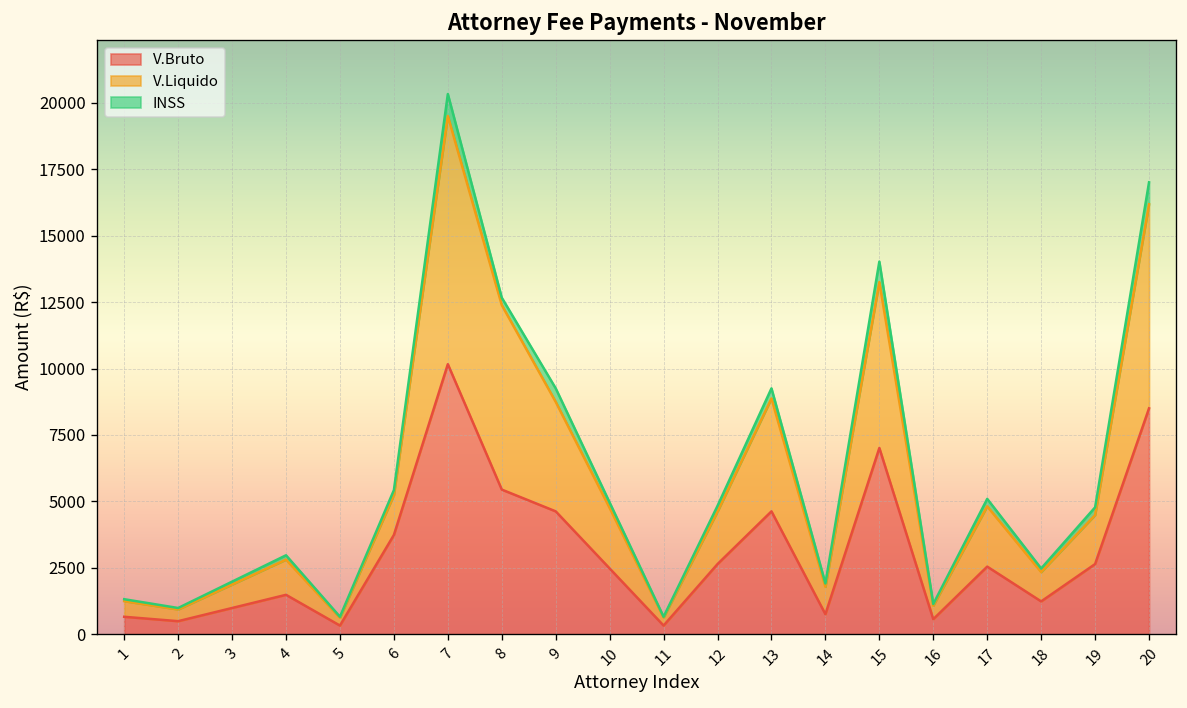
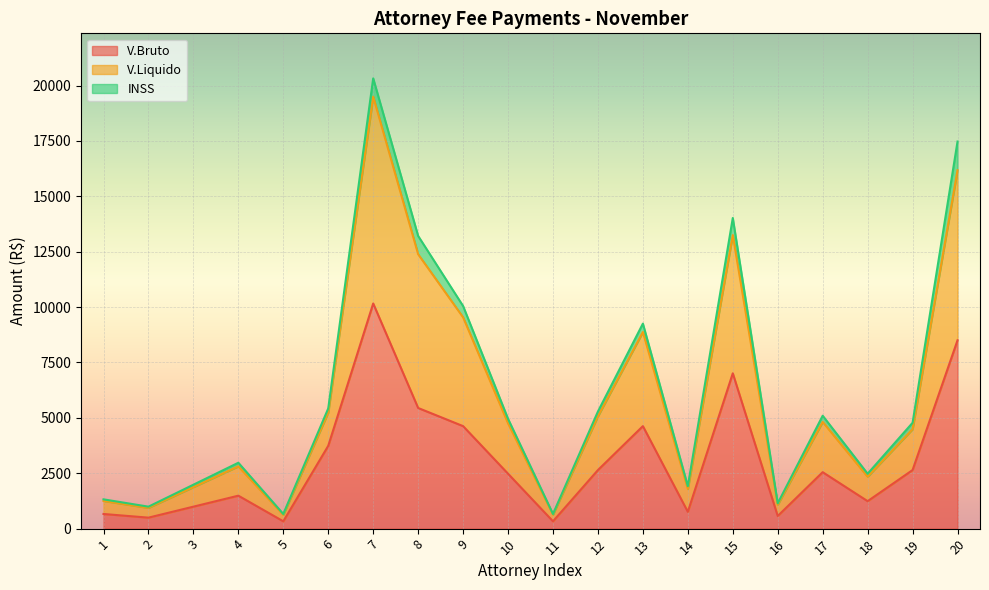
  {
    "V.Bruto": {
      "1": 700,
      "2": 500,
      "3": 1000,
      "4": 1500,
      "5": 300,
      "6": 3700,
      "7": 10200,
      "8": 5400,
      "9": 4600,
      "10": 2500,
      "11": 300,
      "12": 2600,
      "13": 4600,
      "14": 800,
      "15": 7000,
      "16": 600,
      "17": 2500,
      "18": 1200,
      "19": 2600,
      "20": 8500
    },
    "V.Liquido": {
      "4": 1300,
      "6": 1500,
      "7": 9300,
      "8": 6900,
-     "9": 4100,
+     "9": 4900,
      "10": 2300,
-     "12": 2000,
+     "12": 2400,
      "13": 4200,
      "14": 1000,
      "15": 6200,
      "17": 2300,
      "18": 1100,
      "19": 1800,
      "20": 7700
    },
    "INSS": {
      "4": 200,
      "6": 200,
      "7": 800,
-     "8": 300,
+     "8": 800,
      "9": 500,
      "10": 200,
      "12": 200,
      "13": 400,
      "14": 100,
      "15": 800,
      "17": 300,
      "18": 100,
      "19": 300,
-     "20": 800
+     "20": 1300
    }
  }
